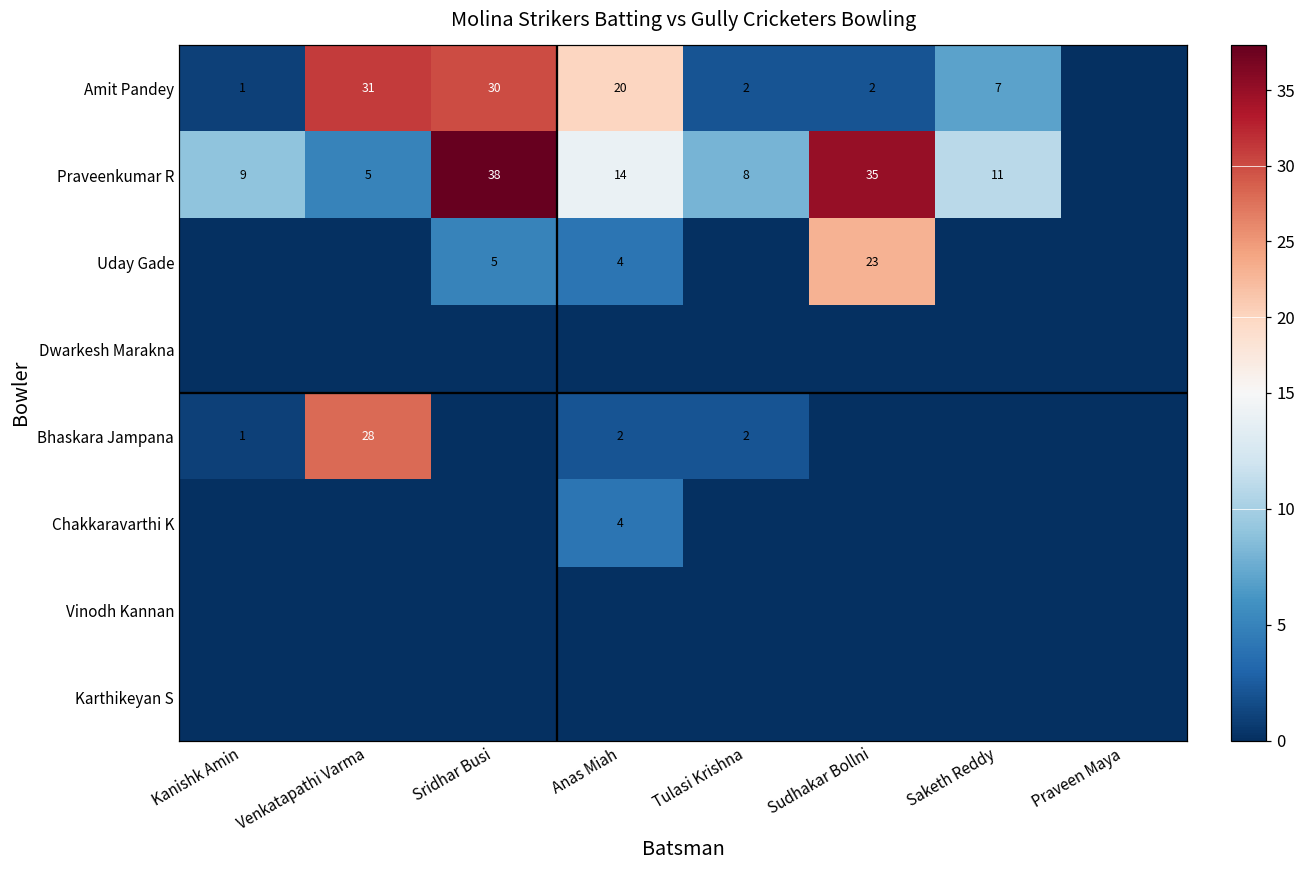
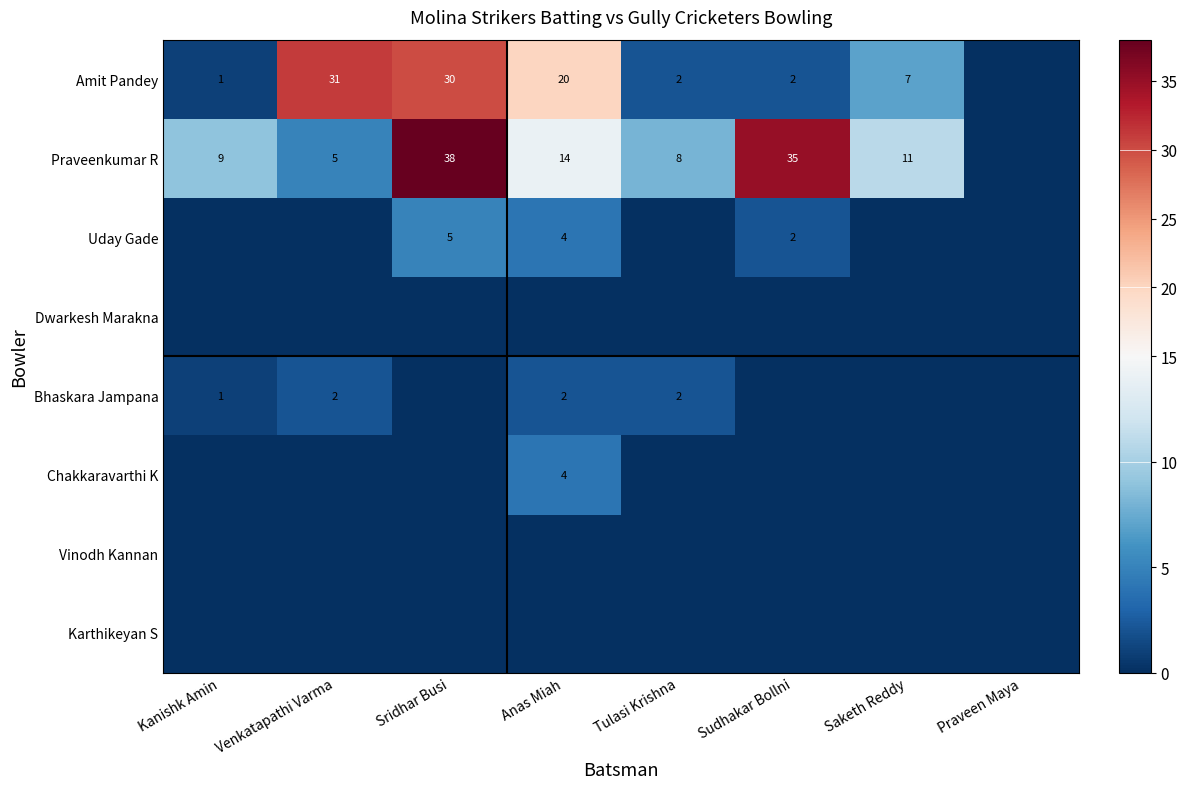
  {
    "Amit Pandey": {
      "Kanishk Amin": 1,
      "Venkatapathi Varma": 31,
      "Sridhar Busi": 30,
      "Anas Miah": 20,
      "Tulasi Krishna": 2,
      "Sudhakar Bollni": 2,
      "Saketh Reddy": 7
    },
    "Praveenkumar R": {
      "Kanishk Amin": 9,
      "Venkatapathi Varma": 5,
      "Sridhar Busi": 38,
      "Anas Miah": 14,
      "Tulasi Krishna": 8,
      "Sudhakar Bollni": 35,
      "Saketh Reddy": 11
    },
    "Uday Gade": {
      "Sridhar Busi": 5,
      "Anas Miah": 4,
-     "Sudhakar Bollni": 23
+     "Sudhakar Bollni": 2
    },
    "Bhaskara Jampana": {
      "Kanishk Amin": 1,
-     "Venkatapathi Varma": 28,
+     "Venkatapathi Varma": 2,
      "Anas Miah": 2,
      "Tulasi Krishna": 2
    },
    "Chakkaravarthi K": {
      "Anas Miah": 4
    }
  }
